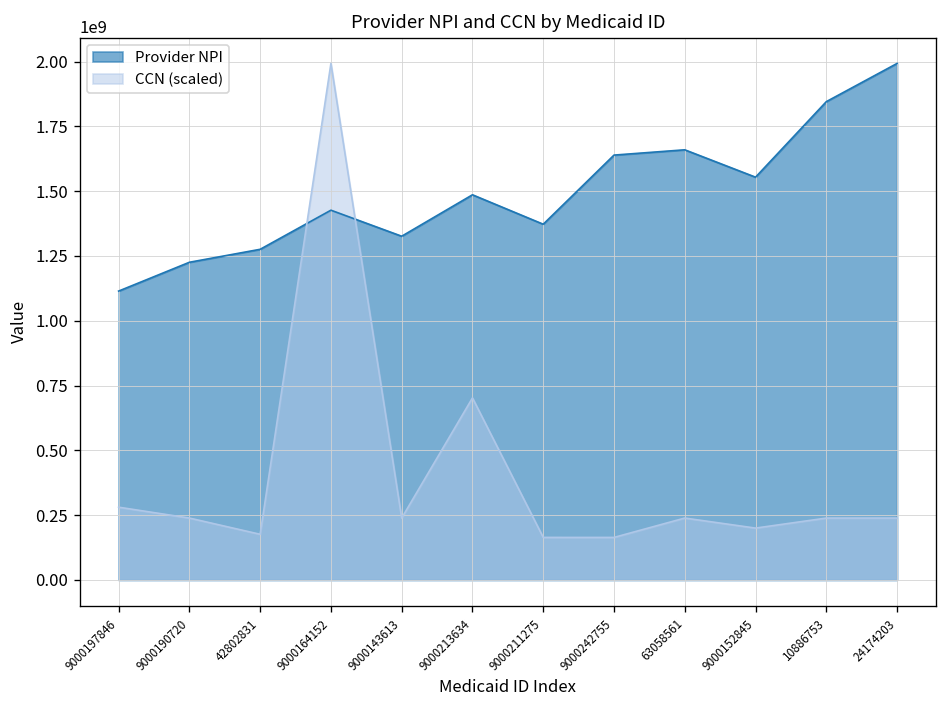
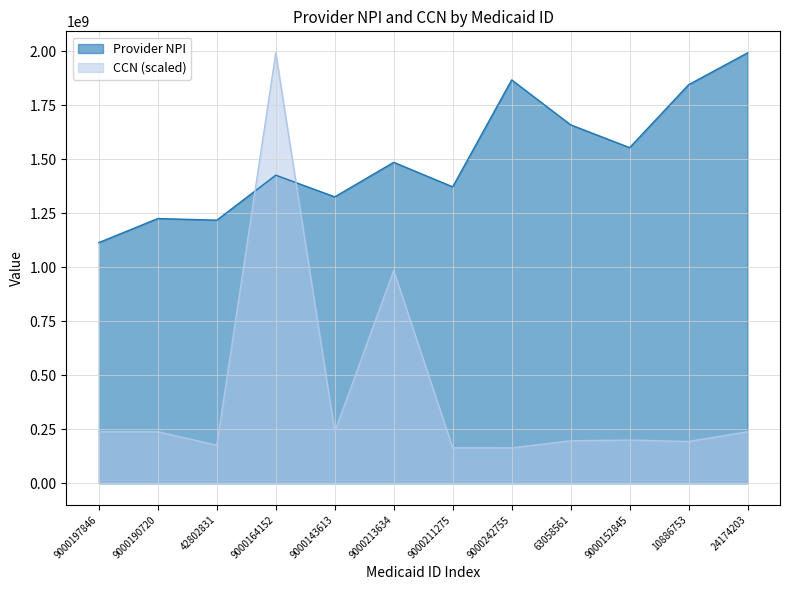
  {
    "Provider NPI": {
      "9000197846": 1110000000,
      "9000190720": 1230000000,
-     "42802831": 1280000000,
+     "42802831": 1220000000,
      "9000164152": 1430000000,
      "9000143613": 1330000000,
      "9000213634": 1490000000,
      "9000211275": 1370000000,
-     "9000242755": 1640000000,
+     "9000242755": 1870000000,
      "63058561": 1660000000,
      "9000152845": 1550000000,
      "10886753": 1850000000,
      "24174203": 1990000000
    },
    "CCN (scaled)": {
-     "9000197846": 280000000,
+     "9000197846": 240000000,
      "9000190720": 240000000,
      "42802831": 180000000,
      "9000164152": 1990000000,
      "9000143613": 240000000,
-     "9000213634": 700000000,
+     "9000213634": 990000000,
      "9000211275": 160000000,
      "9000242755": 160000000,
-     "63058561": 240000000,
+     "63058561": 200000000,
      "9000152845": 200000000,
-     "10886753": 240000000,
+     "10886753": 190000000,
      "24174203": 240000000
    }
  }
